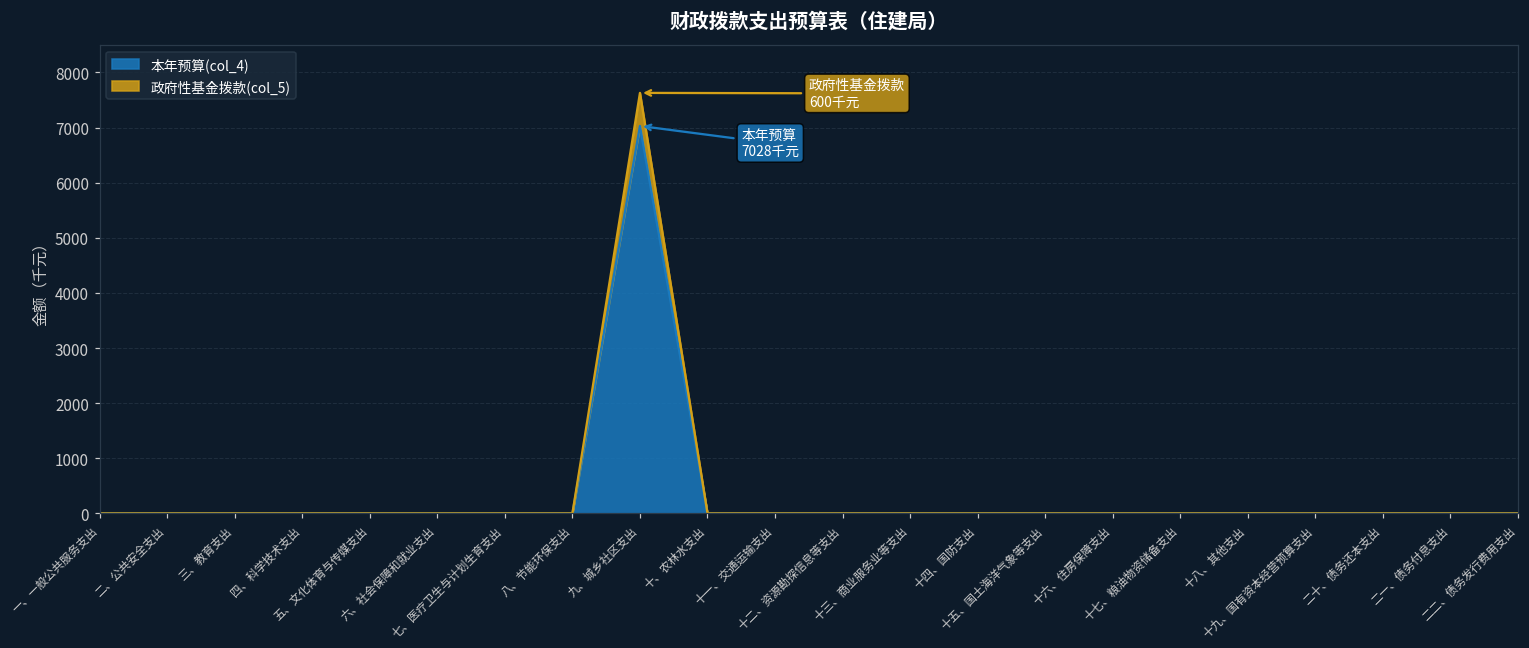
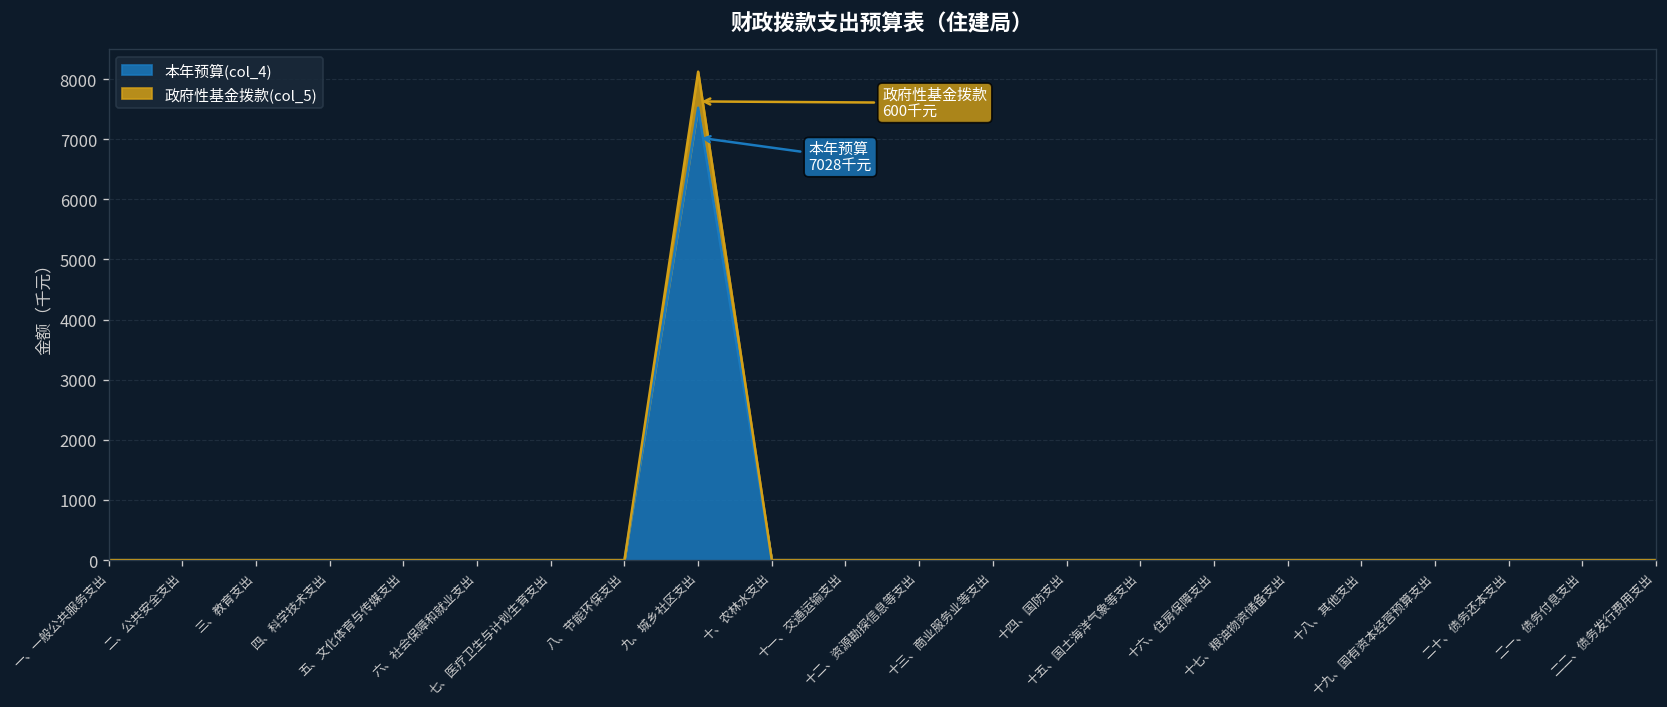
  {
    "本年预算(col_4)": {
-     "九、城乡社区支出": 7000
+     "九、城乡社区支出": 7500
    }
  }
